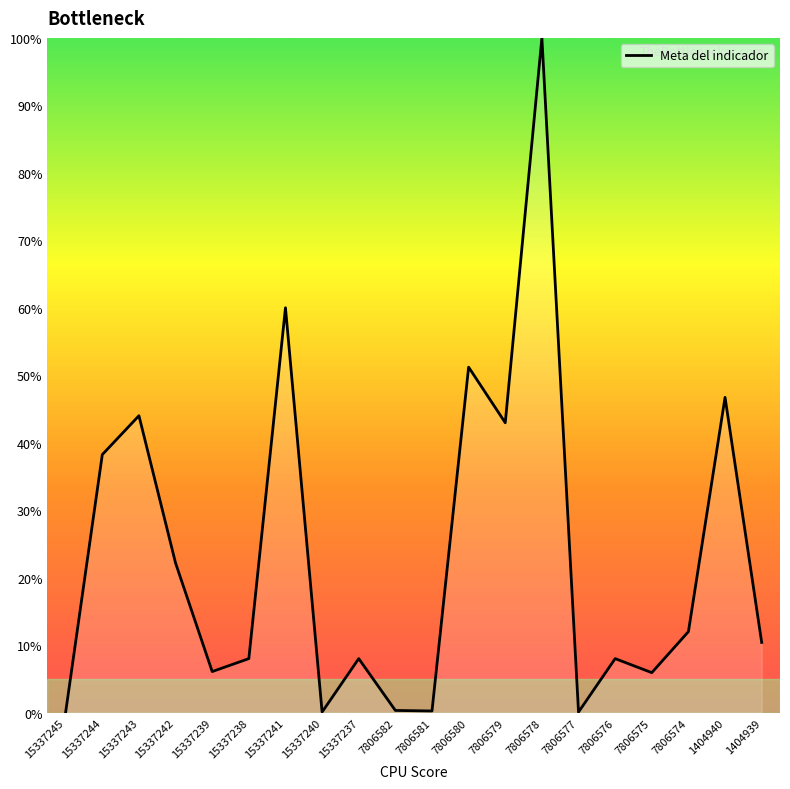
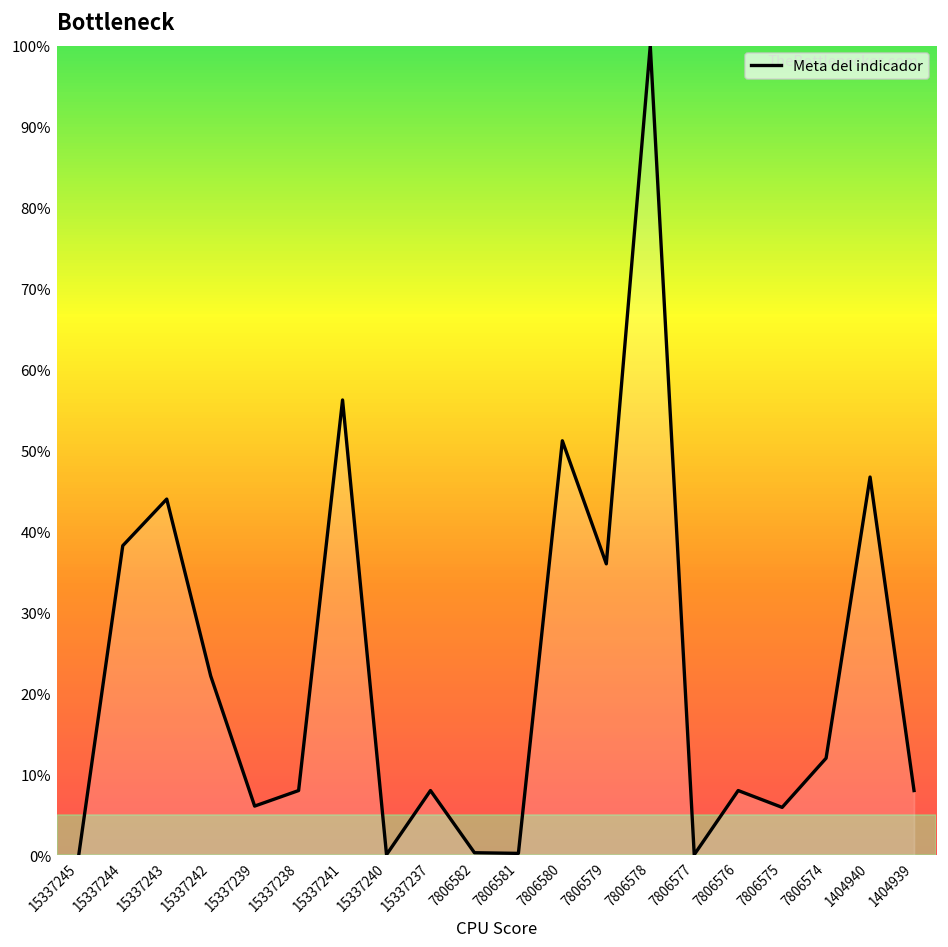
  {
    "15337244": "38%",
    "15337243": "44%",
    "15337242": "22%",
    "15337239": "6%",
    "15337238": "8%",
-   "15337241": "60%",
+   "15337241": "56%",
    "15337237": "8%",
    "7806580": "51%",
-   "7806579": "43%",
+   "7806579": "36%",
    "7806578": "100%",
    "7806576": "8%",
    "7806575": "6%",
    "7806574": "12%",
    "1404940": "47%",
-   "1404939": "10%"
+   "1404939": "8%"
  }
